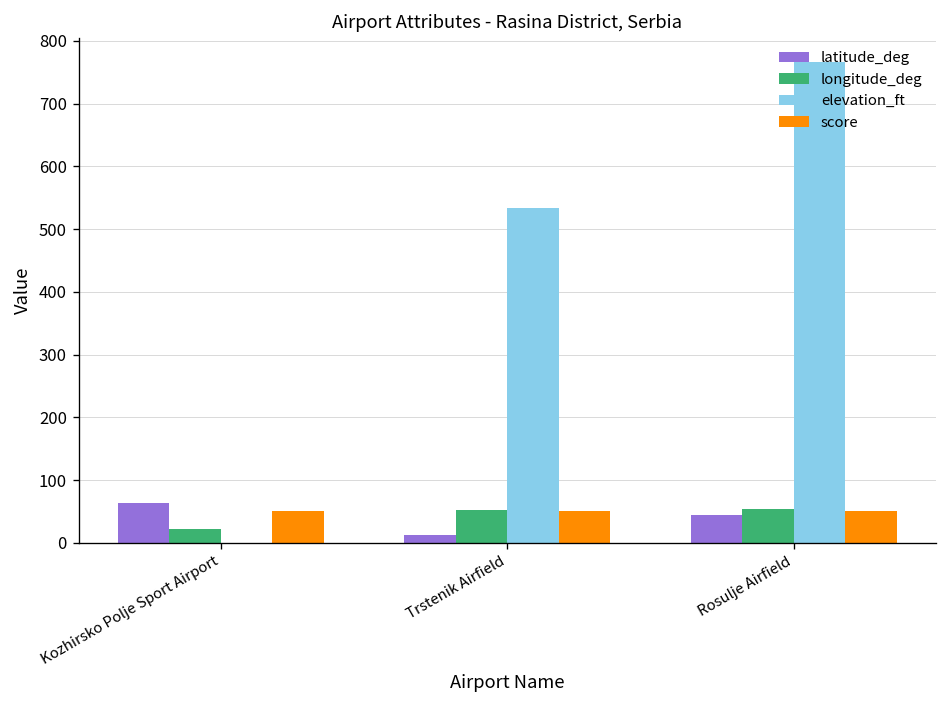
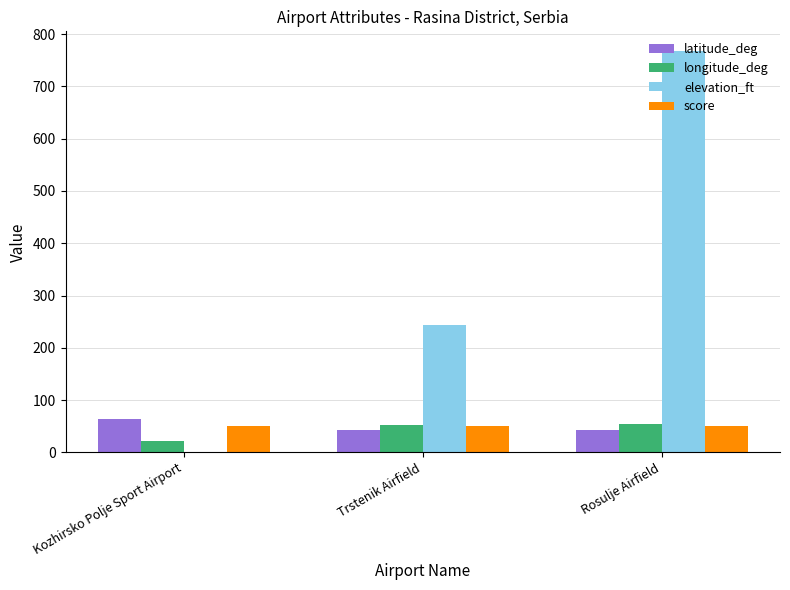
  {
    "latitude_deg": {
      "Kozhirsko Polje Sport Airport": 60,
-     "Trstenik Airfield": 10,
+     "Trstenik Airfield": 40,
      "Rosulje Airfield": 40
    },
    "longitude_deg": {
      "Kozhirsko Polje Sport Airport": 20,
      "Trstenik Airfield": 50,
      "Rosulje Airfield": 50
    },
    "elevation_ft": {
      "Kozhirsko Polje Sport Airport": 0,
-     "Trstenik Airfield": 530,
+     "Trstenik Airfield": 240,
      "Rosulje Airfield": 770
    },
    "score": {
      "Kozhirsko Polje Sport Airport": 50,
      "Trstenik Airfield": 50,
      "Rosulje Airfield": 50
    }
  }
